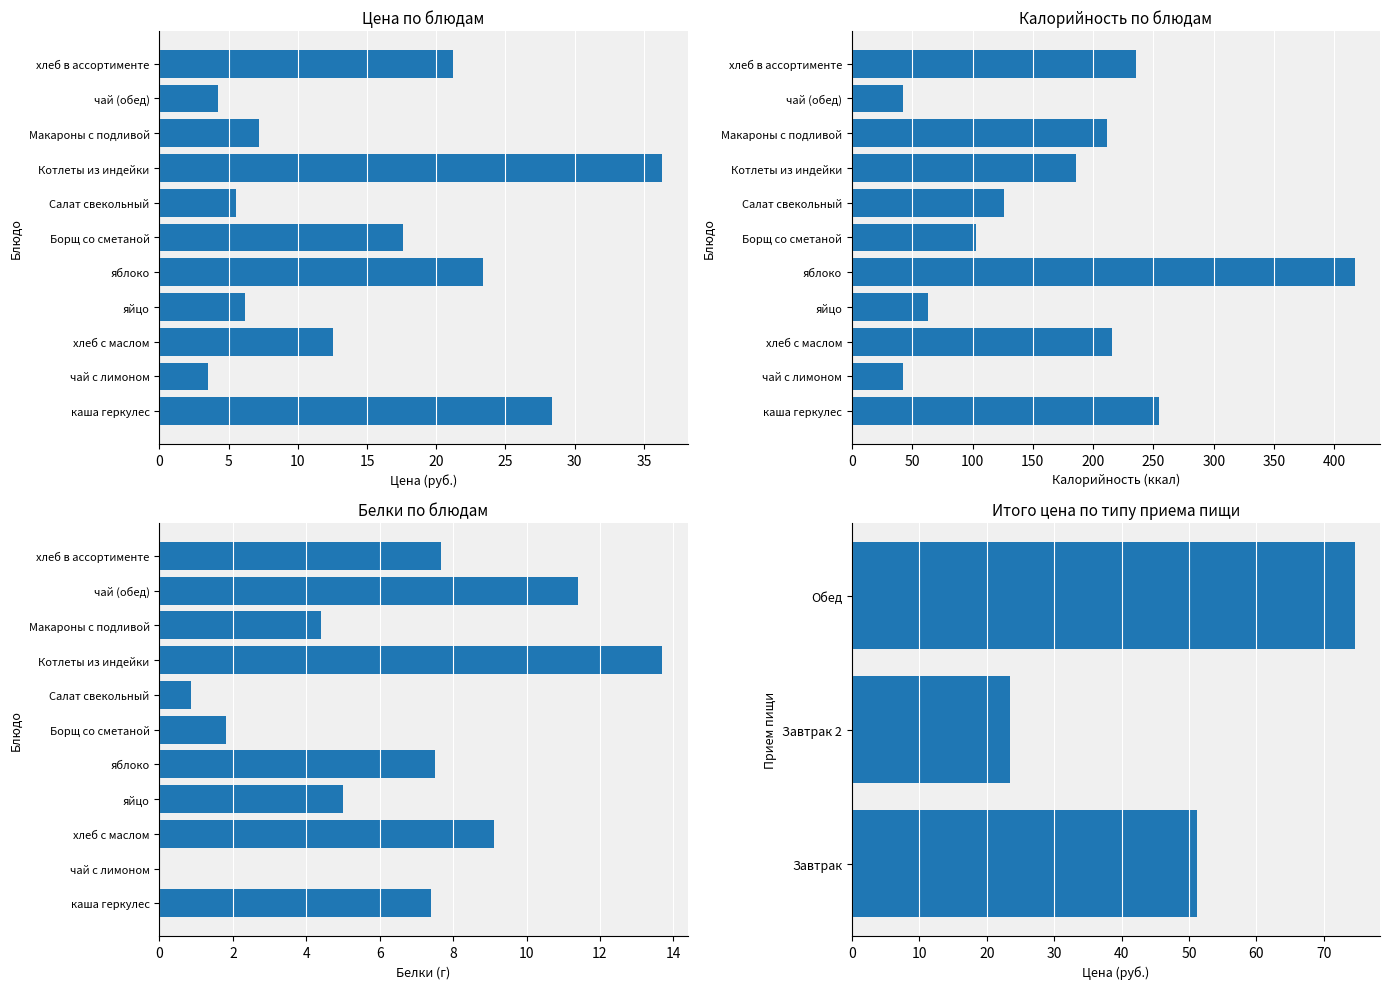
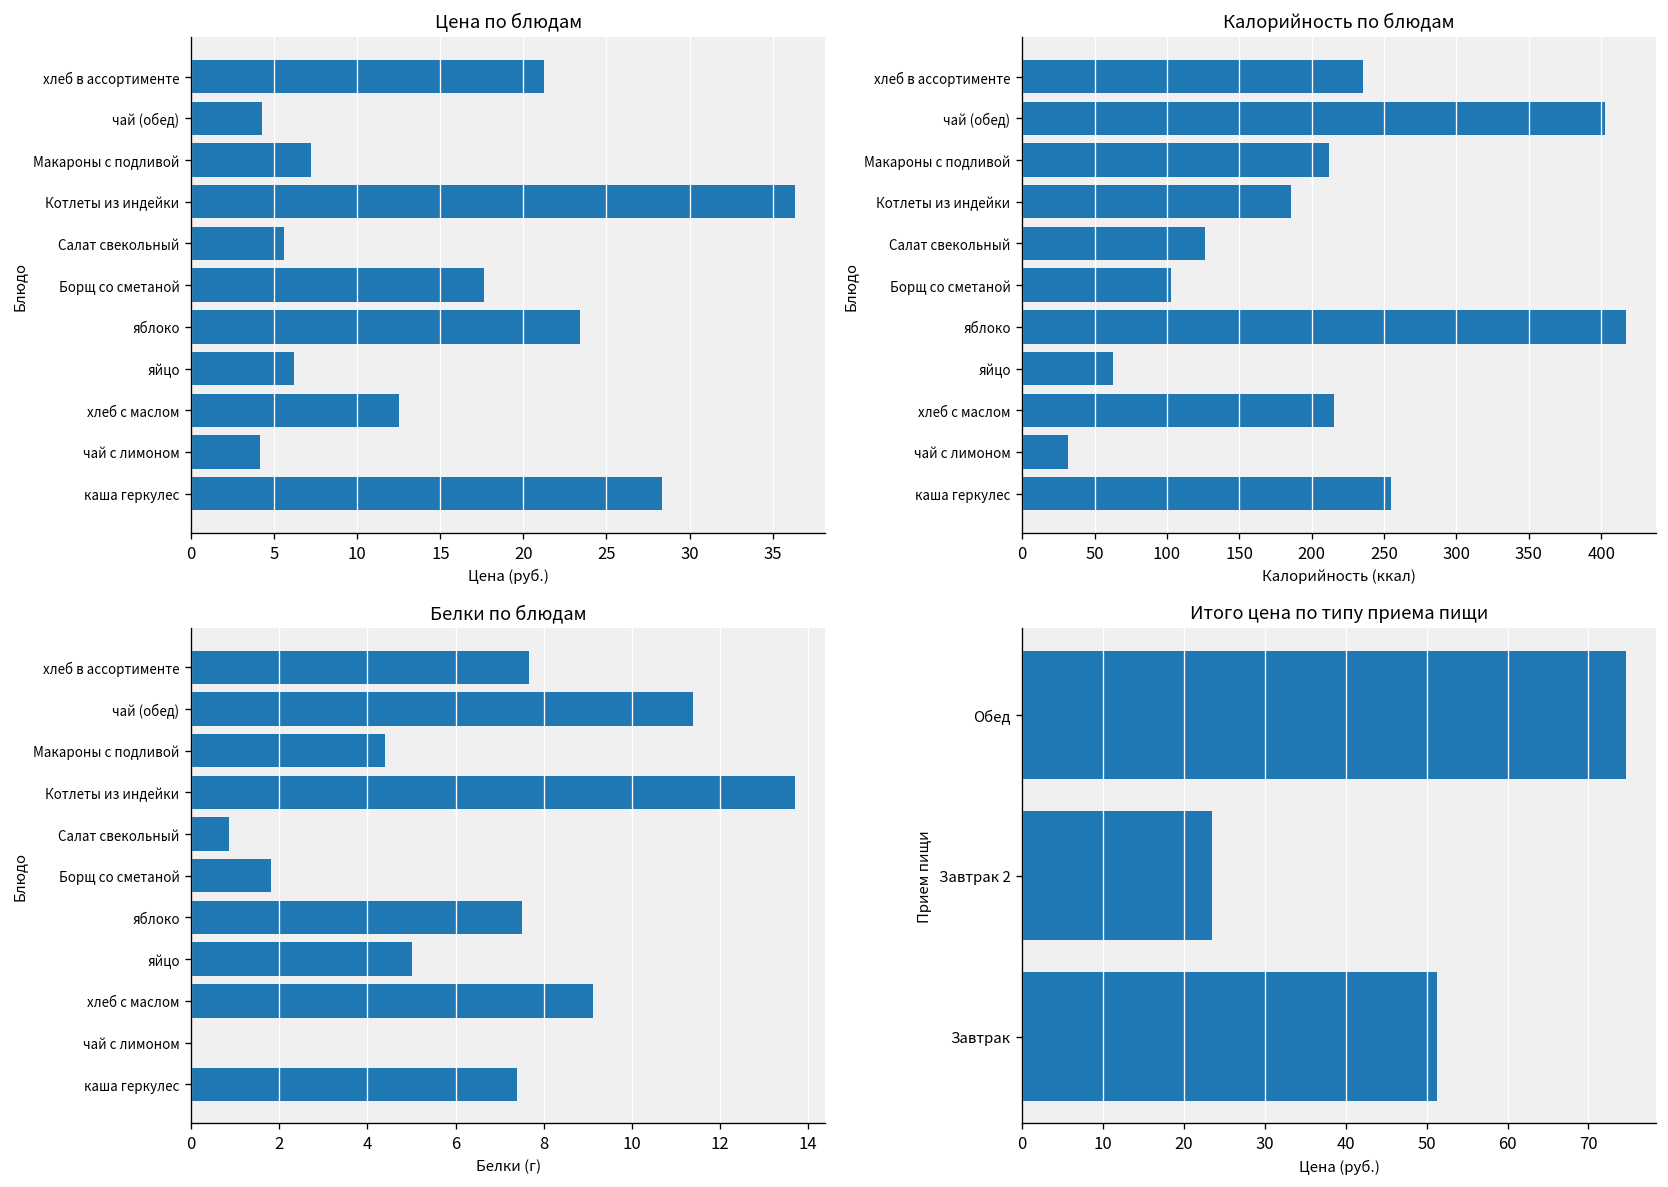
  {
    "Цена по блюдам": {
      "хлеб в ассортименте": 21.2,
      "чай (обед)": 4.2,
      "Макароны с подливой": 7.2,
      "Котлеты из индейки": 36.3,
      "Салат свекольный": 5.6,
      "Борщ со сметаной": 17.6,
      "яблоко": 23.4,
      "яйцо": 6.2,
      "хлеб с маслом": 12.5,
-     "чай с лимоном": 3.5,
+     "чай с лимоном": 4.2,
      "каша геркулес": 28.3
    },
    "Калорийность по блюдам": {
      "хлеб в ассортименте": 235,
-     "чай (обед)": 43,
+     "чай (обед)": 403,
      "Макароны с подливой": 212,
      "Котлеты из индейки": 186,
      "Салат свекольный": 126,
      "Борщ со сметаной": 103,
      "яблоко": 417,
      "яйцо": 63,
      "хлеб с маслом": 216,
-     "чай с лимоном": 43,
+     "чай с лимоном": 32,
      "каша геркулес": 255
    },
    "Белки по блюдам": {
      "хлеб в ассортименте": 7.7,
      "чай (обед)": 11.4,
      "Макароны с подливой": 4.4,
      "Котлеты из индейки": 13.7,
      "Салат свекольный": 0.9,
      "Борщ со сметаной": 1.8,
      "яблоко": 7.5,
      "яйцо": 5.0,
      "хлеб с маслом": 9.1,
      "чай с лимоном": 0.0,
      "каша геркулес": 7.4
    },
    "Итого цена по типу приема пищи": {
      "Обед": 75,
      "Завтрак 2": 23,
      "Завтрак": 51
    }
  }
